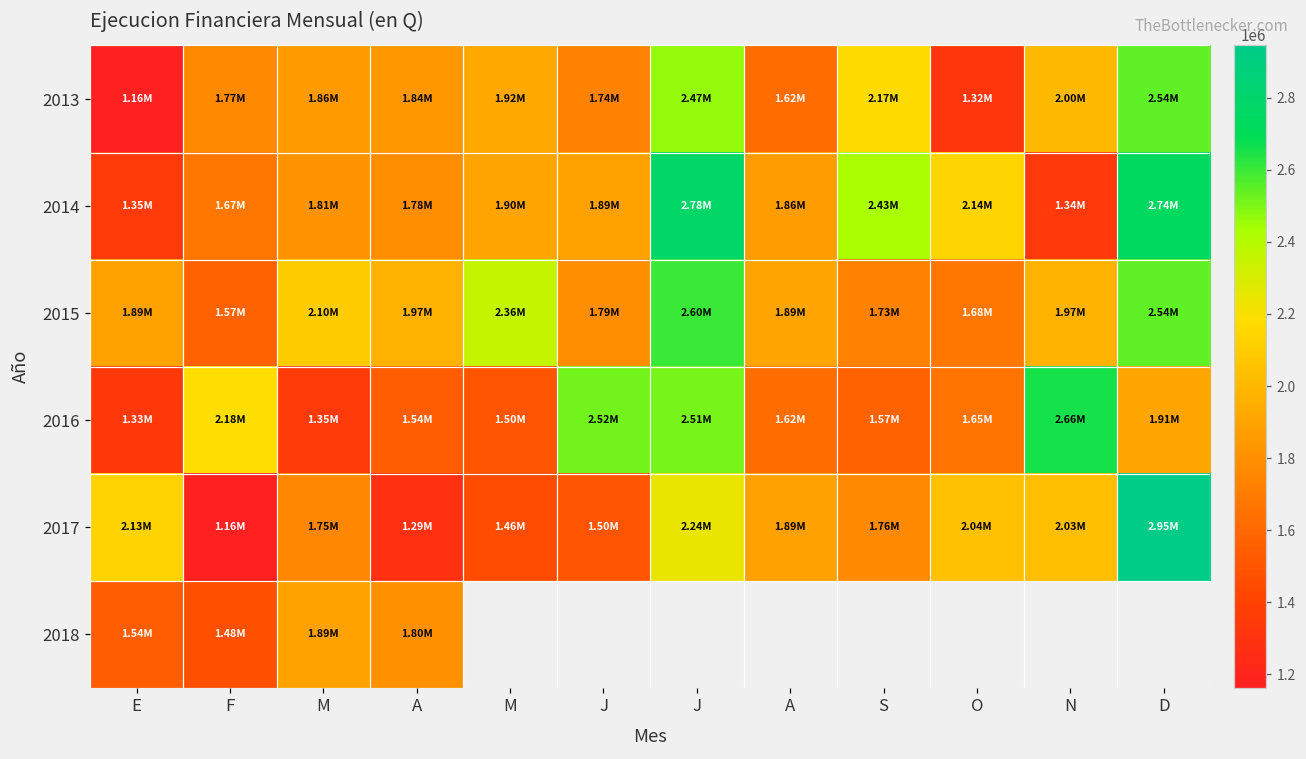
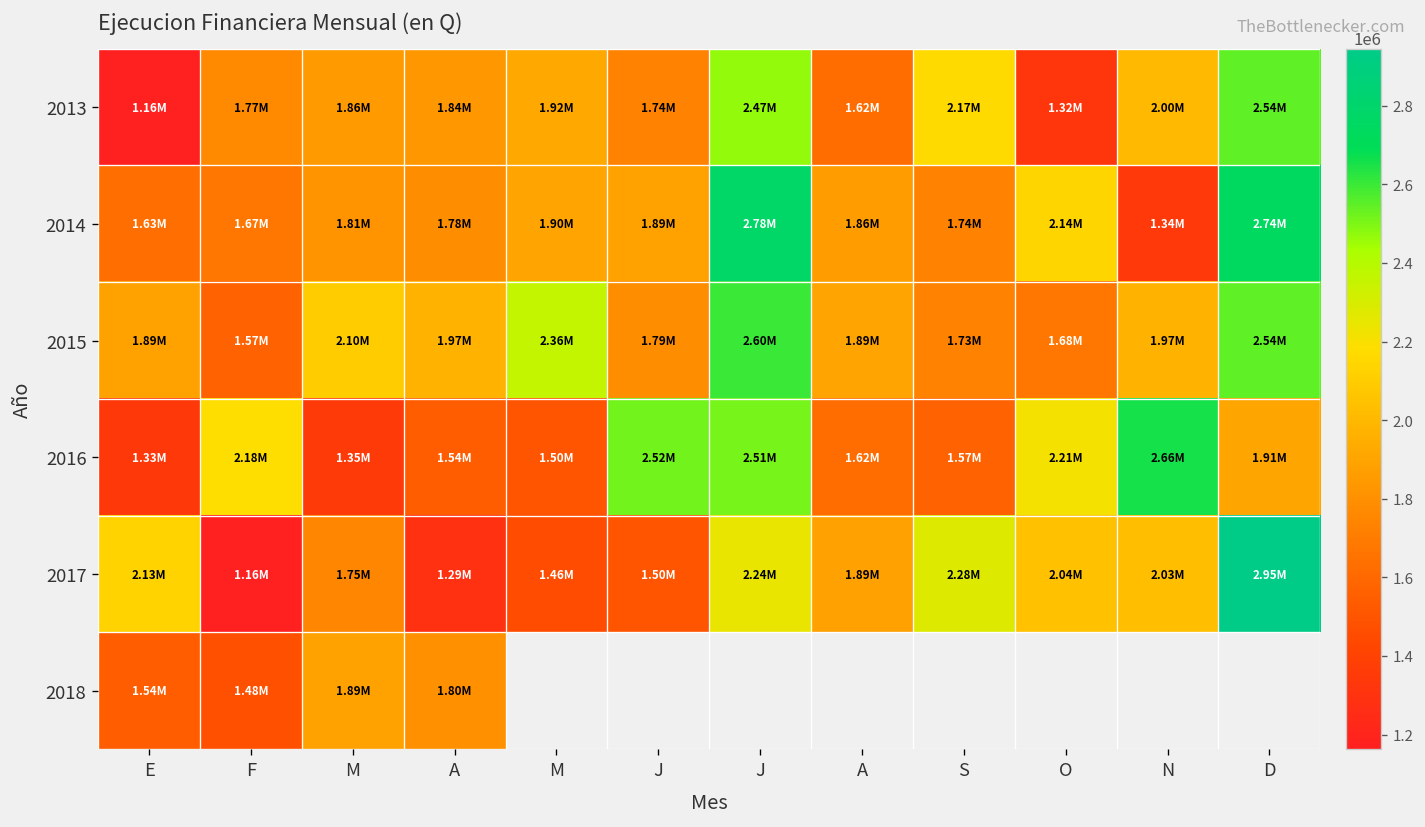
  {
    "2013": {
      "E": "1.16M",
      "F": "1.77M",
      "S": "2.17M",
      "O": "1.32M",
      "N": "2.00M",
      "D": "2.54M"
    },
    "2014": {
-     "E": "1.35M",
+     "E": "1.63M",
      "F": "1.67M",
-     "S": "2.43M",
+     "S": "1.74M",
      "O": "2.14M",
      "N": "1.34M",
      "D": "2.74M"
    },
    "2015": {
      "E": "1.89M",
      "F": "1.57M",
      "S": "1.73M",
      "O": "1.68M",
      "N": "1.97M",
      "D": "2.54M"
    },
    "2016": {
      "E": "1.33M",
      "F": "2.18M",
      "S": "1.57M",
-     "O": "1.65M",
+     "O": "2.21M",
      "N": "2.66M",
      "D": "1.91M"
    },
    "2017": {
      "E": "2.13M",
      "F": "1.16M",
-     "S": "1.76M",
+     "S": "2.28M",
      "O": "2.04M",
      "N": "2.03M",
      "D": "2.95M"
    },
    "2018": {
      "E": "1.54M",
      "F": "1.48M",
      "M": "1.89M",
      "A": "1.80M"
    }
  }
